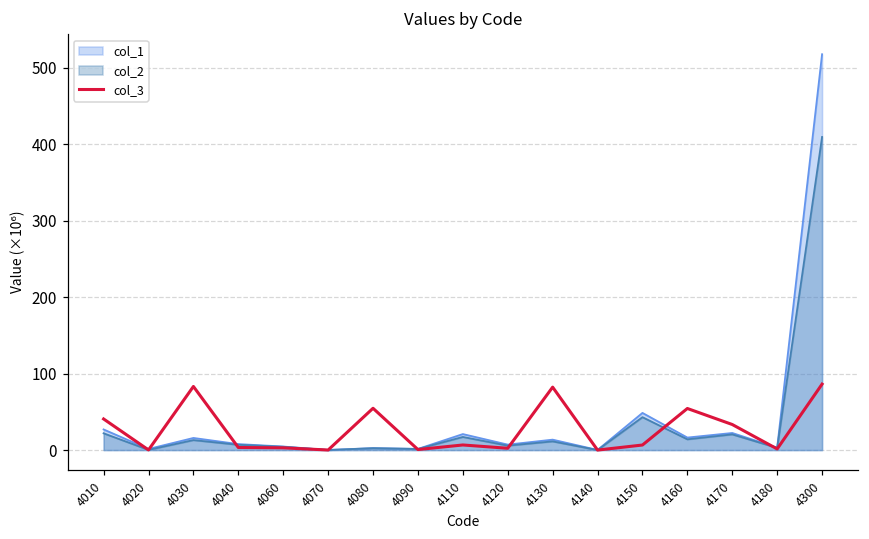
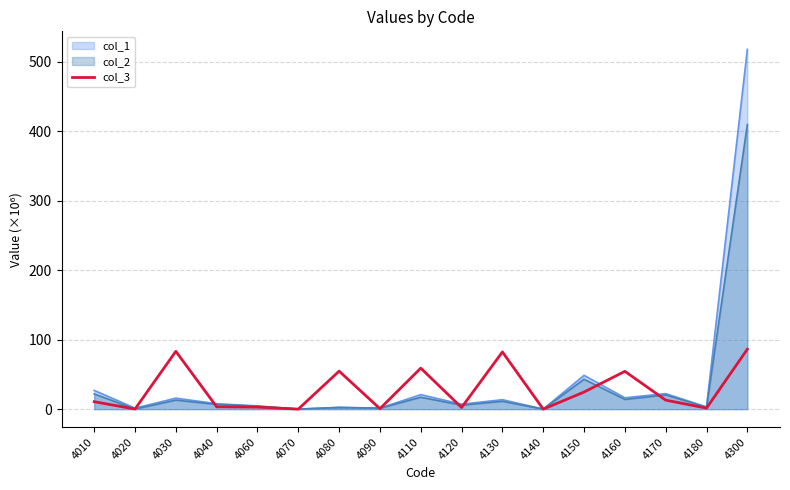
  {
    "col_3": {
-     "4010": 40,
+     "4010": 10,
      "4030": 80,
      "4080": 50,
-     "4110": 10,
+     "4110": 60,
      "4130": 80,
-     "4150": 10,
+     "4150": 20,
      "4160": 50,
-     "4170": 30,
+     "4170": 10,
      "4300": 90
    }
  }
